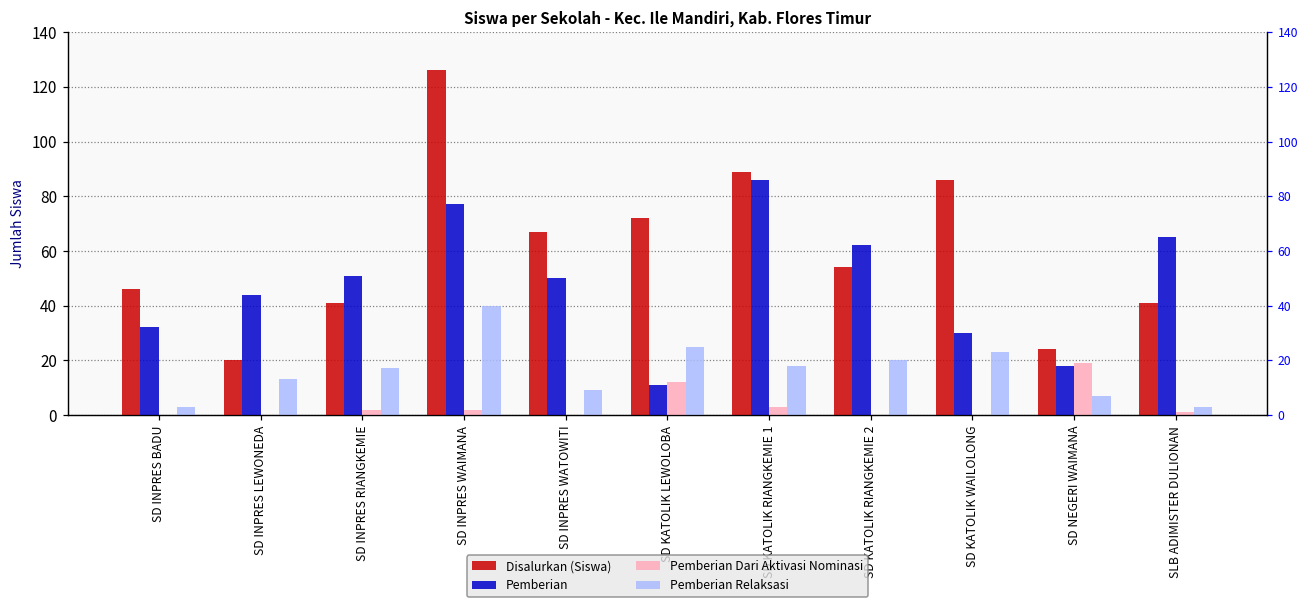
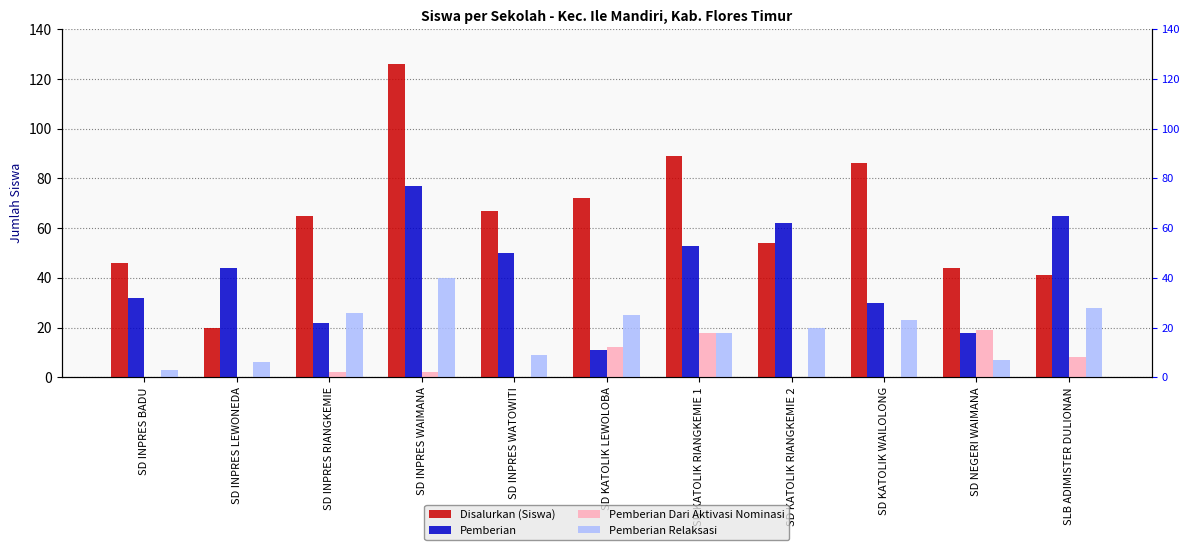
  {
    "Disalurkan (Siswa)": {
      "SD INPRES BADU": 46,
      "SD INPRES LEWONEDA": 20,
-     "SD INPRES RIANGKEMIE": 41,
+     "SD INPRES RIANGKEMIE": 65,
      "SD INPRES WAIMANA": 126,
      "SD INPRES WATOWITI": 67,
      "SD KATOLIK LEWOLOBA": 72,
      "SD KATOLIK RIANGKEMIE 1": 89,
      "SD KATOLIK RIANGKEMIE 2": 54,
      "SD KATOLIK WAILOLONG": 86,
-     "SD NEGERI WAIMANA": 24,
+     "SD NEGERI WAIMANA": 44,
      "SLB ADIMISTER DULIONAN": 41
    },
    "Pemberian": {
      "SD INPRES BADU": 32,
      "SD INPRES LEWONEDA": 44,
-     "SD INPRES RIANGKEMIE": 51,
+     "SD INPRES RIANGKEMIE": 22,
      "SD INPRES WAIMANA": 77,
      "SD INPRES WATOWITI": 50,
      "SD KATOLIK LEWOLOBA": 11,
-     "SD KATOLIK RIANGKEMIE 1": 86,
+     "SD KATOLIK RIANGKEMIE 1": 53,
      "SD KATOLIK RIANGKEMIE 2": 62,
      "SD KATOLIK WAILOLONG": 30,
      "SD NEGERI WAIMANA": 18,
      "SLB ADIMISTER DULIONAN": 65
    },
    "Pemberian Dari Aktivasi Nominasi": {
      "SD INPRES BADU": 0,
      "SD INPRES LEWONEDA": 0,
      "SD INPRES RIANGKEMIE": 2,
      "SD INPRES WAIMANA": 2,
      "SD INPRES WATOWITI": 0,
      "SD KATOLIK LEWOLOBA": 12,
-     "SD KATOLIK RIANGKEMIE 1": 3,
+     "SD KATOLIK RIANGKEMIE 1": 18,
      "SD KATOLIK RIANGKEMIE 2": 0,
      "SD KATOLIK WAILOLONG": 0,
      "SD NEGERI WAIMANA": 19,
-     "SLB ADIMISTER DULIONAN": 1
+     "SLB ADIMISTER DULIONAN": 8
    },
    "Pemberian Relaksasi": {
      "SD INPRES BADU": 3,
-     "SD INPRES LEWONEDA": 13,
-     "SD INPRES RIANGKEMIE": 17,
+     "SD INPRES LEWONEDA": 6,
+     "SD INPRES RIANGKEMIE": 26,
      "SD INPRES WAIMANA": 40,
      "SD INPRES WATOWITI": 9,
      "SD KATOLIK LEWOLOBA": 25,
      "SD KATOLIK RIANGKEMIE 1": 18,
      "SD KATOLIK RIANGKEMIE 2": 20,
      "SD KATOLIK WAILOLONG": 23,
      "SD NEGERI WAIMANA": 7,
-     "SLB ADIMISTER DULIONAN": 3
+     "SLB ADIMISTER DULIONAN": 28
    }
  }
